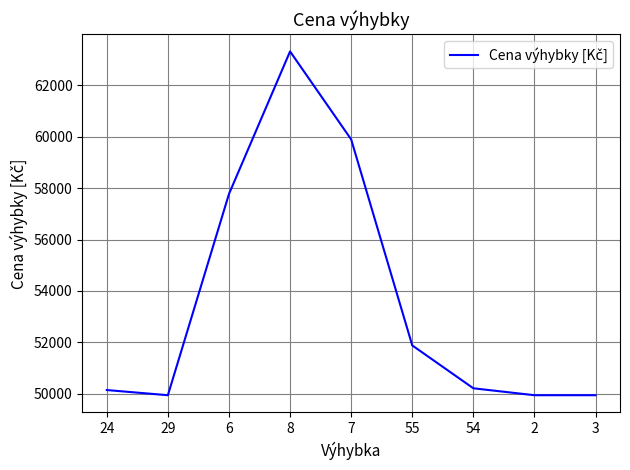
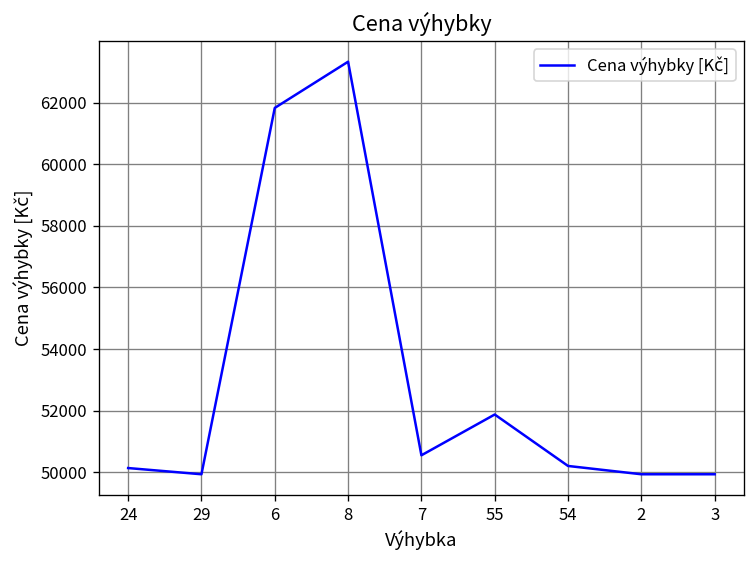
  {
    "24": 50100,
    "29": 49900,
-   "6": 57800,
+   "6": 61800,
    "8": 63300,
-   "7": 59900,
+   "7": 50500,
    "55": 51900,
    "54": 50200,
    "2": 49900,
    "3": 49900
  }
